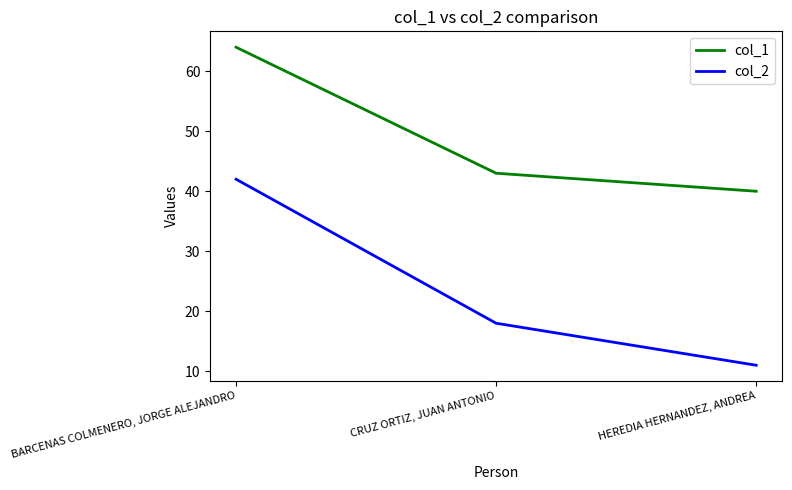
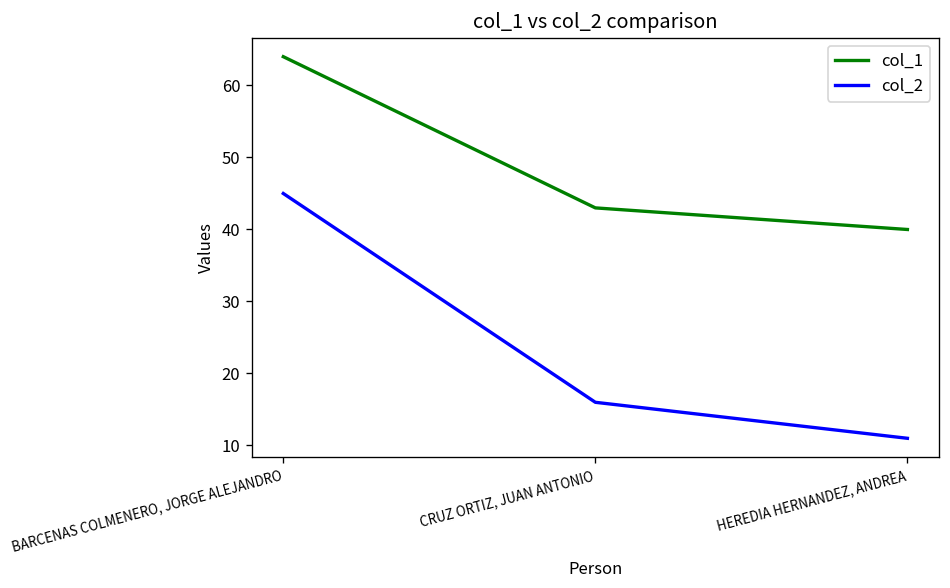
  {
    "col_1": {
      "BARCENAS COLMENERO, JORGE ALEJANDRO": 64,
      "CRUZ ORTIZ, JUAN ANTONIO": 43,
      "HEREDIA HERNANDEZ, ANDREA": 40
    },
    "col_2": {
-     "BARCENAS COLMENERO, JORGE ALEJANDRO": 42,
-     "CRUZ ORTIZ, JUAN ANTONIO": 18,
+     "BARCENAS COLMENERO, JORGE ALEJANDRO": 45,
+     "CRUZ ORTIZ, JUAN ANTONIO": 16,
      "HEREDIA HERNANDEZ, ANDREA": 11
    }
  }
